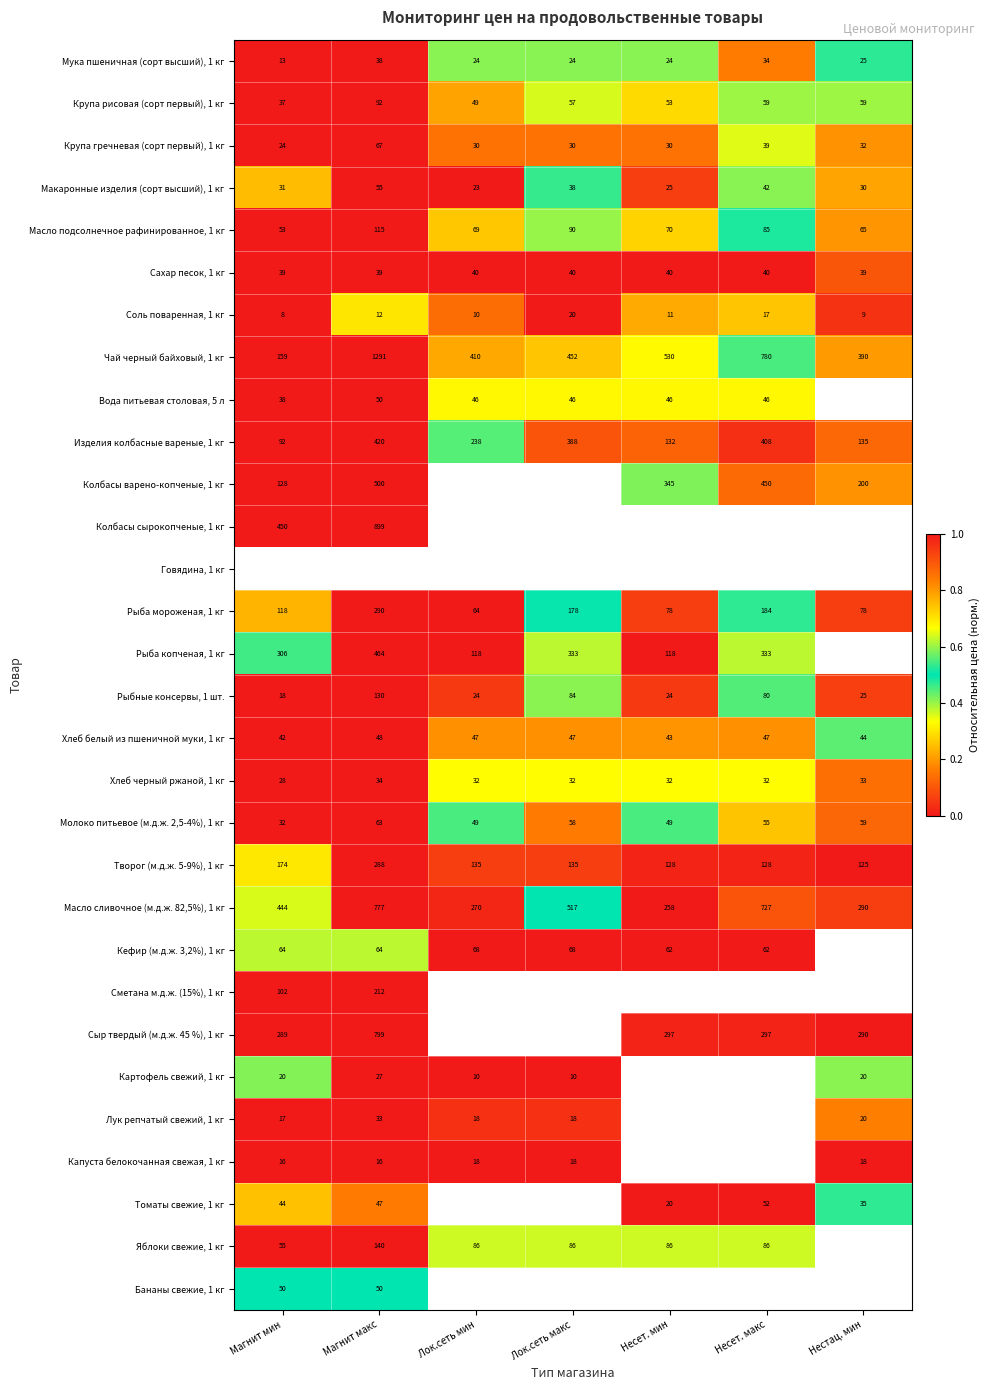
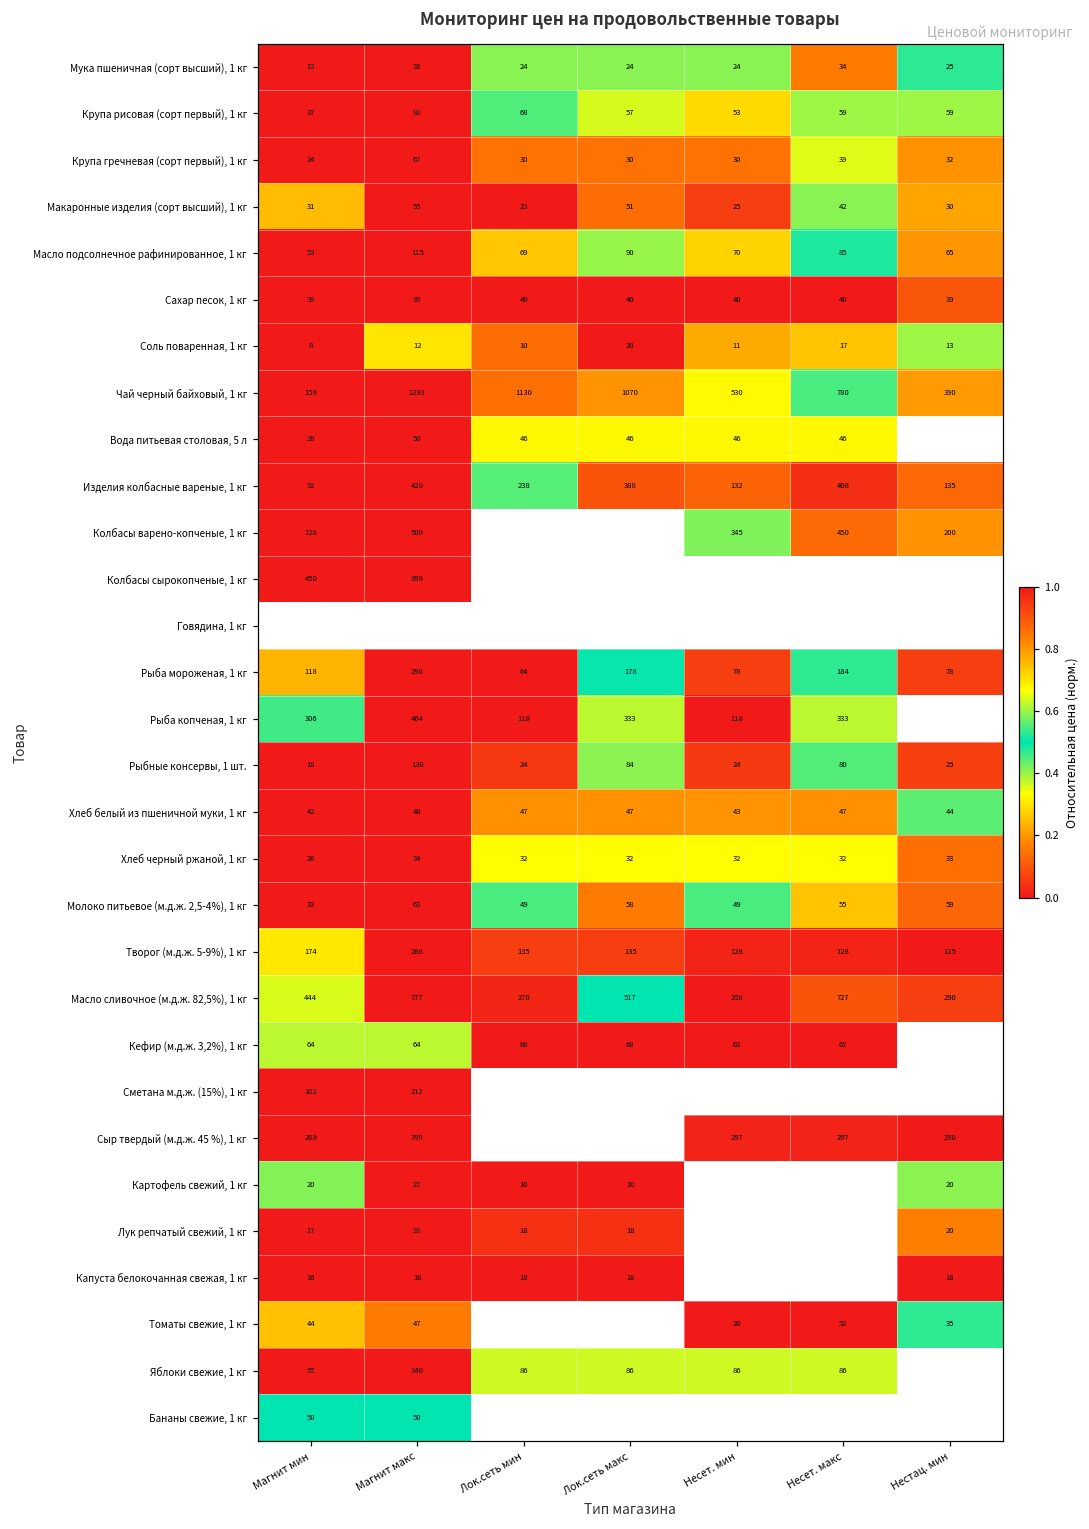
  {
    "Мука пшеничная (сорт высший), 1 кг": {
      "Магнит мин": 13,
      "Магнит макс": 38,
      "Лок.сеть мин": 24,
      "Лок.сеть макс": 24,
      "Несет. мин": 24,
      "Несет. макс": 34,
      "Нестац. мин": 25
    },
    "Крупа рисовая (сорт первый), 1 кг": {
      "Магнит мин": 37,
      "Магнит макс": 92,
-     "Лок.сеть мин": 49,
+     "Лок.сеть мин": 68,
      "Лок.сеть макс": 57,
      "Несет. мин": 53,
      "Несет. макс": 59,
      "Нестац. мин": 59
    },
    "Крупа гречневая (сорт первый), 1 кг": {
      "Магнит мин": 24,
      "Магнит макс": 67,
      "Лок.сеть мин": 30,
      "Лок.сеть макс": 30,
      "Несет. мин": 30,
      "Несет. макс": 39,
      "Нестац. мин": 32
    },
    "Макаронные изделия (сорт высший), 1 кг": {
      "Магнит мин": 31,
      "Магнит макс": 55,
      "Лок.сеть мин": 23,
-     "Лок.сеть макс": 38,
+     "Лок.сеть макс": 51,
      "Несет. мин": 25,
      "Несет. макс": 42,
      "Нестац. мин": 30
    },
    "Масло подсолнечное рафинированное, 1 кг": {
      "Магнит мин": 53,
      "Магнит макс": 115,
      "Лок.сеть мин": 69,
      "Лок.сеть макс": 90,
      "Несет. мин": 70,
      "Несет. макс": 85,
      "Нестац. мин": 65
    },
    "Сахар песок, 1 кг": {
      "Магнит мин": 39,
      "Магнит макс": 39,
      "Лок.сеть мин": 40,
      "Лок.сеть макс": 40,
      "Несет. мин": 40,
      "Несет. макс": 40,
      "Нестац. мин": 39
    },
    "Соль поваренная, 1 кг": {
      "Магнит мин": 8,
      "Магнит макс": 12,
      "Лок.сеть мин": 10,
      "Лок.сеть макс": 20,
      "Несет. мин": 11,
      "Несет. макс": 17,
-     "Нестац. мин": 9
+     "Нестац. мин": 13
    },
    "Чай черный байховый, 1 кг": {
      "Магнит мин": 159,
      "Магнит макс": 1291,
-     "Лок.сеть мин": 410,
-     "Лок.сеть макс": 452,
+     "Лок.сеть мин": 1130,
+     "Лок.сеть макс": 1070,
      "Несет. мин": 530,
      "Несет. макс": 780,
      "Нестац. мин": 390
    },
    "Вода питьевая столовая, 5 л": {
      "Магнит мин": 38,
      "Магнит макс": 50,
      "Лок.сеть мин": 46,
      "Лок.сеть макс": 46,
      "Несет. мин": 46,
      "Несет. макс": 46
    },
    "Изделия колбасные вареные, 1 кг": {
      "Магнит мин": 92,
      "Магнит макс": 420,
      "Лок.сеть мин": 238,
      "Лок.сеть макс": 388,
      "Несет. мин": 132,
      "Несет. макс": 408,
      "Нестац. мин": 135
    },
    "Колбасы варено-копченые, 1 кг": {
      "Магнит мин": 128,
      "Магнит макс": 500,
      "Несет. мин": 345,
      "Несет. макс": 450,
      "Нестац. мин": 200
    },
    "Колбасы сырокопченые, 1 кг": {
      "Магнит мин": 450,
      "Магнит макс": 899
    },
    "Рыба мороженая, 1 кг": {
      "Магнит мин": 118,
      "Магнит макс": 290,
      "Лок.сеть мин": 64,
      "Лок.сеть макс": 178,
      "Несет. мин": 78,
      "Несет. макс": 184,
      "Нестац. мин": 78
    },
    "Рыба копченая, 1 кг": {
      "Магнит мин": 306,
      "Магнит макс": 464,
      "Лок.сеть мин": 118,
      "Лок.сеть макс": 333,
      "Несет. мин": 118,
      "Несет. макс": 333
    },
    "Рыбные консервы, 1 шт.": {
      "Магнит мин": 18,
      "Магнит макс": 130,
      "Лок.сеть мин": 24,
      "Лок.сеть макс": 84,
      "Несет. мин": 24,
      "Несет. макс": 80,
      "Нестац. мин": 25
    },
    "Хлеб белый из пшеничной муки, 1 кг": {
      "Магнит мин": 42,
      "Магнит макс": 48,
      "Лок.сеть мин": 47,
      "Лок.сеть макс": 47,
      "Несет. мин": 43,
      "Несет. макс": 47,
      "Нестац. мин": 44
    },
    "Хлеб черный ржаной, 1 кг": {
      "Магнит мин": 28,
      "Магнит макс": 34,
      "Лок.сеть мин": 32,
      "Лок.сеть макс": 32,
      "Несет. мин": 32,
      "Несет. макс": 32,
      "Нестац. мин": 33
    },
    "Молоко питьевое (м.д.ж. 2,5-4%), 1 кг": {
      "Магнит мин": 32,
      "Магнит макс": 63,
      "Лок.сеть мин": 49,
      "Лок.сеть макс": 58,
      "Несет. мин": 49,
      "Несет. макс": 55,
      "Нестац. мин": 59
    },
    "Творог (м.д.ж. 5-9%), 1 кг": {
      "Магнит мин": 174,
      "Магнит макс": 288,
      "Лок.сеть мин": 135,
      "Лок.сеть макс": 135,
      "Несет. мин": 128,
      "Несет. макс": 128,
      "Нестац. мин": 125
    },
    "Масло сливочное (м.д.ж. 82,5%), 1 кг": {
      "Магнит мин": 444,
      "Магнит макс": 777,
      "Лок.сеть мин": 270,
      "Лок.сеть макс": 517,
      "Несет. мин": 258,
      "Несет. макс": 727,
      "Нестац. мин": 290
    },
    "Кефир (м.д.ж. 3,2%), 1 кг": {
      "Магнит мин": 64,
      "Магнит макс": 64,
      "Лок.сеть мин": 68,
      "Лок.сеть макс": 68,
      "Несет. мин": 62,
      "Несет. макс": 62
    },
    "Сметана м.д.ж. (15%), 1 кг": {
      "Магнит мин": 102,
      "Магнит макс": 212
    },
    "Сыр твердый (м.д.ж. 45 %), 1 кг": {
      "Магнит мин": 289,
      "Магнит макс": 799,
      "Несет. мин": 297,
      "Несет. макс": 297,
      "Нестац. мин": 290
    },
    "Картофель свежий, 1 кг": {
      "Магнит мин": 20,
      "Магнит макс": 27,
      "Лок.сеть мин": 10,
      "Лок.сеть макс": 10,
      "Нестац. мин": 20
    },
    "Лук репчатый свежий, 1 кг": {
      "Магнит мин": 17,
      "Магнит макс": 33,
      "Лок.сеть мин": 18,
      "Лок.сеть макс": 18,
      "Нестац. мин": 20
    },
    "Капуста белокочанная свежая, 1 кг": {
      "Магнит мин": 16,
      "Магнит макс": 16,
      "Лок.сеть мин": 18,
      "Лок.сеть макс": 18,
      "Нестац. мин": 18
    },
    "Томаты свежие, 1 кг": {
      "Магнит мин": 44,
      "Магнит макс": 47,
      "Несет. мин": 20,
      "Несет. макс": 52,
      "Нестац. мин": 35
    },
    "Яблоки свежие, 1 кг": {
      "Магнит мин": 55,
      "Магнит макс": 140,
      "Лок.сеть мин": 86,
      "Лок.сеть макс": 86,
      "Несет. мин": 86,
      "Несет. макс": 86
    },
    "Бананы свежие, 1 кг": {
      "Магнит мин": 50,
      "Магнит макс": 50
    }
  }
